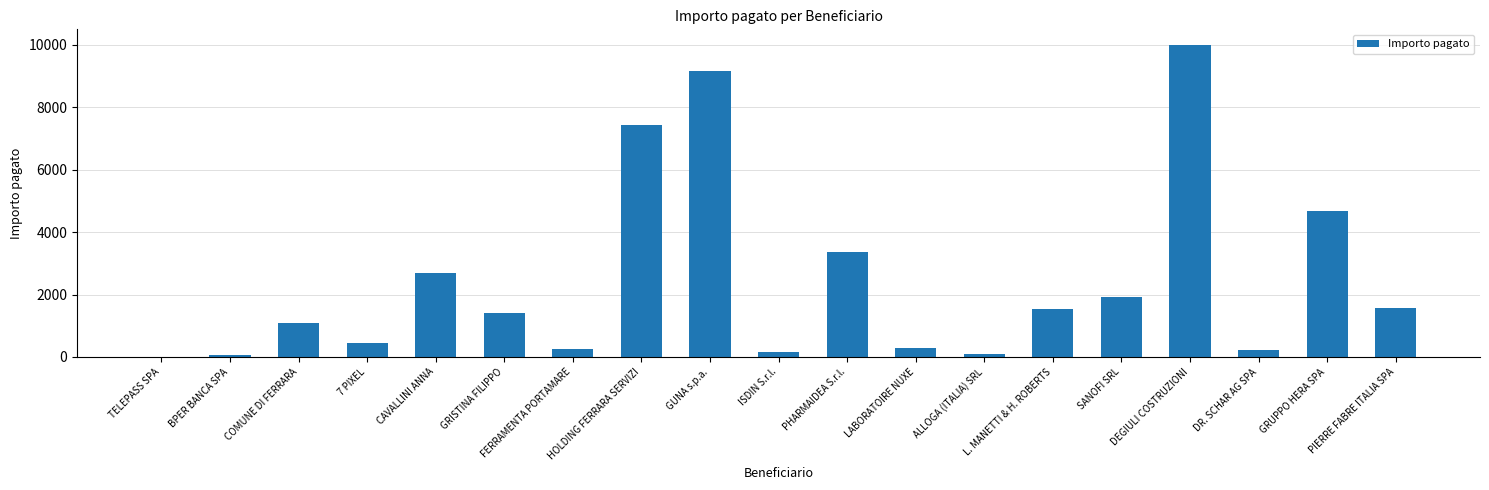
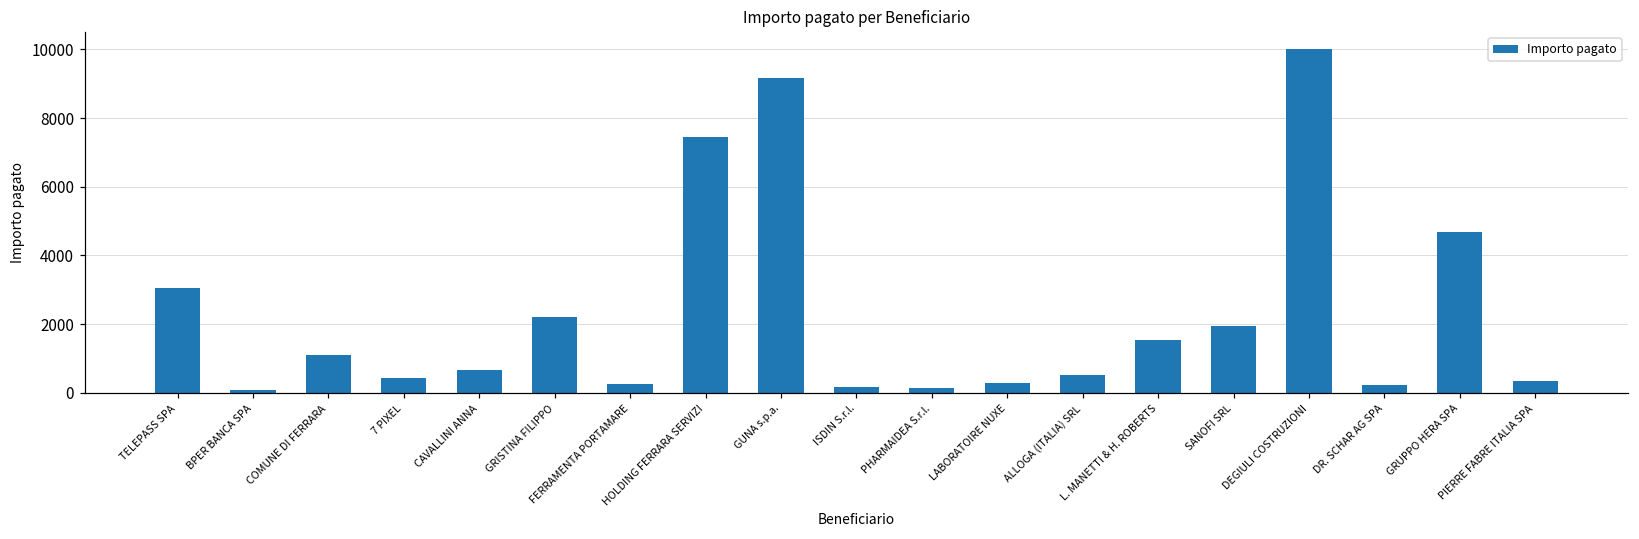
  {
-   "TELEPASS SPA": 0,
+   "TELEPASS SPA": 3100,
    "COMUNE DI FERRARA": 1100,
    "7 PIXEL": 400,
-   "CAVALLINI ANNA": 2700,
-   "GRISTINA FILIPPO": 1400,
+   "CAVALLINI ANNA": 700,
+   "GRISTINA FILIPPO": 2200,
    "FERRAMENTA PORTAMARE": 200,
    "HOLDING FERRARA SERVIZI": 7400,
    "GUNA s.p.a.": 9200,
    "ISDIN S.r.l.": 200,
-   "PHARMAIDEA S.r.l.": 3400,
+   "PHARMAIDEA S.r.l.": 100,
    "LABORATOIRE NUXE": 300,
-   "ALLOGA (ITALIA) SRL": 100,
+   "ALLOGA (ITALIA) SRL": 500,
    "L. MANETTI & H. ROBERTS": 1500,
    "SANOFI SRL": 1900,
    "DEGIULI COSTRUZIONI": 10000,
    "DR. SCHAR AG SPA": 200,
    "GRUPPO HERA SPA": 4700,
-   "PIERRE FABRE ITALIA SPA": 1600
+   "PIERRE FABRE ITALIA SPA": 300
  }
